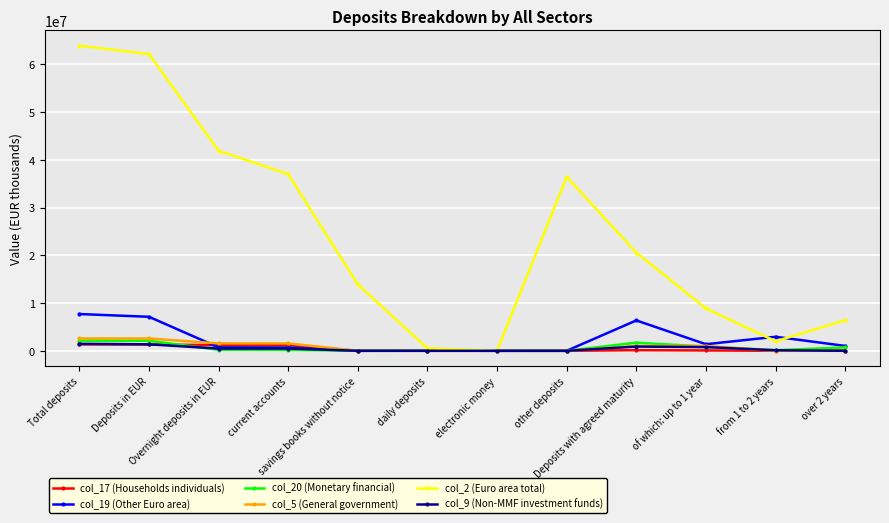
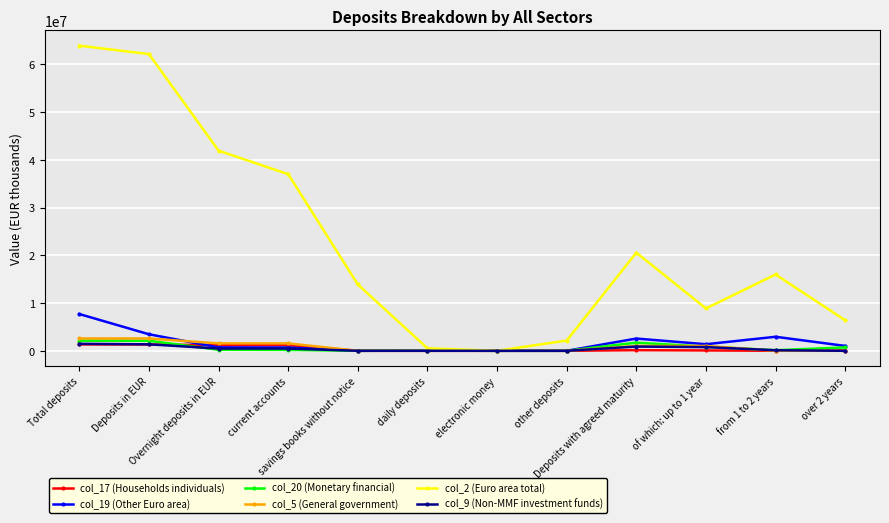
  {
    "col_17 (Households individuals)": {
      "Deposits with agreed maturity": 0,
      "of which: up to 1 year": 0
    },
    "col_19 (Other Euro area)": {
      "Total deposits": 8000000,
-     "Deposits in EUR": 7000000,
-     "Deposits with agreed maturity": 6000000,
+     "Deposits in EUR": 3000000,
+     "Deposits with agreed maturity": 3000000,
      "from 1 to 2 years": 3000000
    },
    "col_20 (Monetary financial)": {
      "Deposits with agreed maturity": 2000000
    },
    "col_2 (Euro area total)": {
      "Total deposits": 64000000,
      "Deposits in EUR": 62000000,
      "Overnight deposits in EUR": 42000000,
      "current accounts": 37000000,
      "savings books without notice": 14000000,
-     "other deposits": 36000000,
+     "other deposits": 2000000,
      "Deposits with agreed maturity": 21000000,
      "of which: up to 1 year": 9000000,
-     "from 1 to 2 years": 2000000,
+     "from 1 to 2 years": 16000000,
      "over 2 years": 6000000
    }
  }
